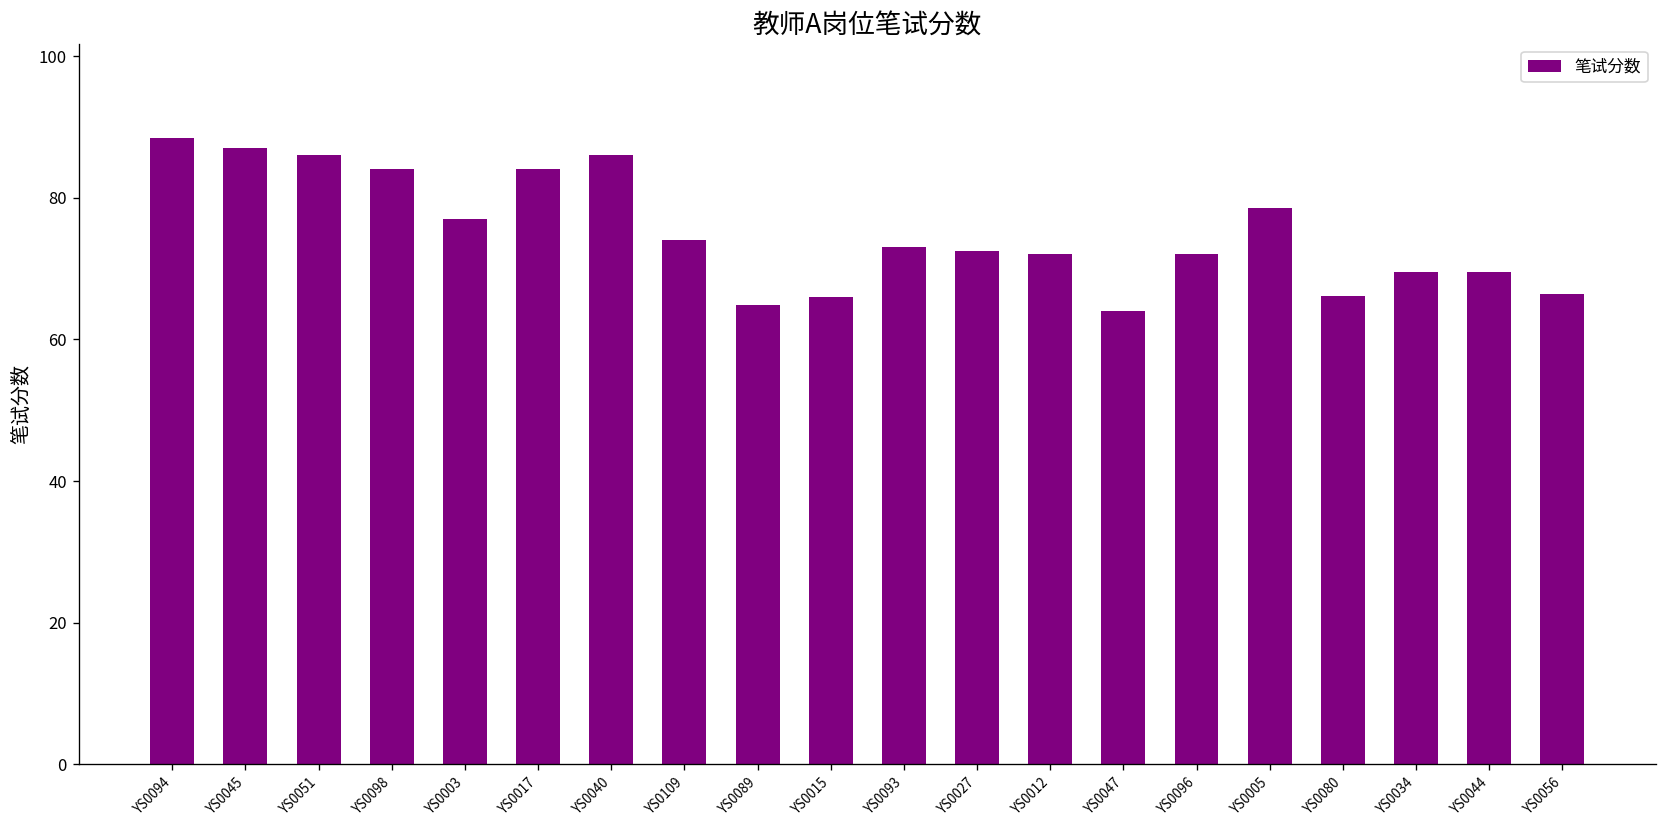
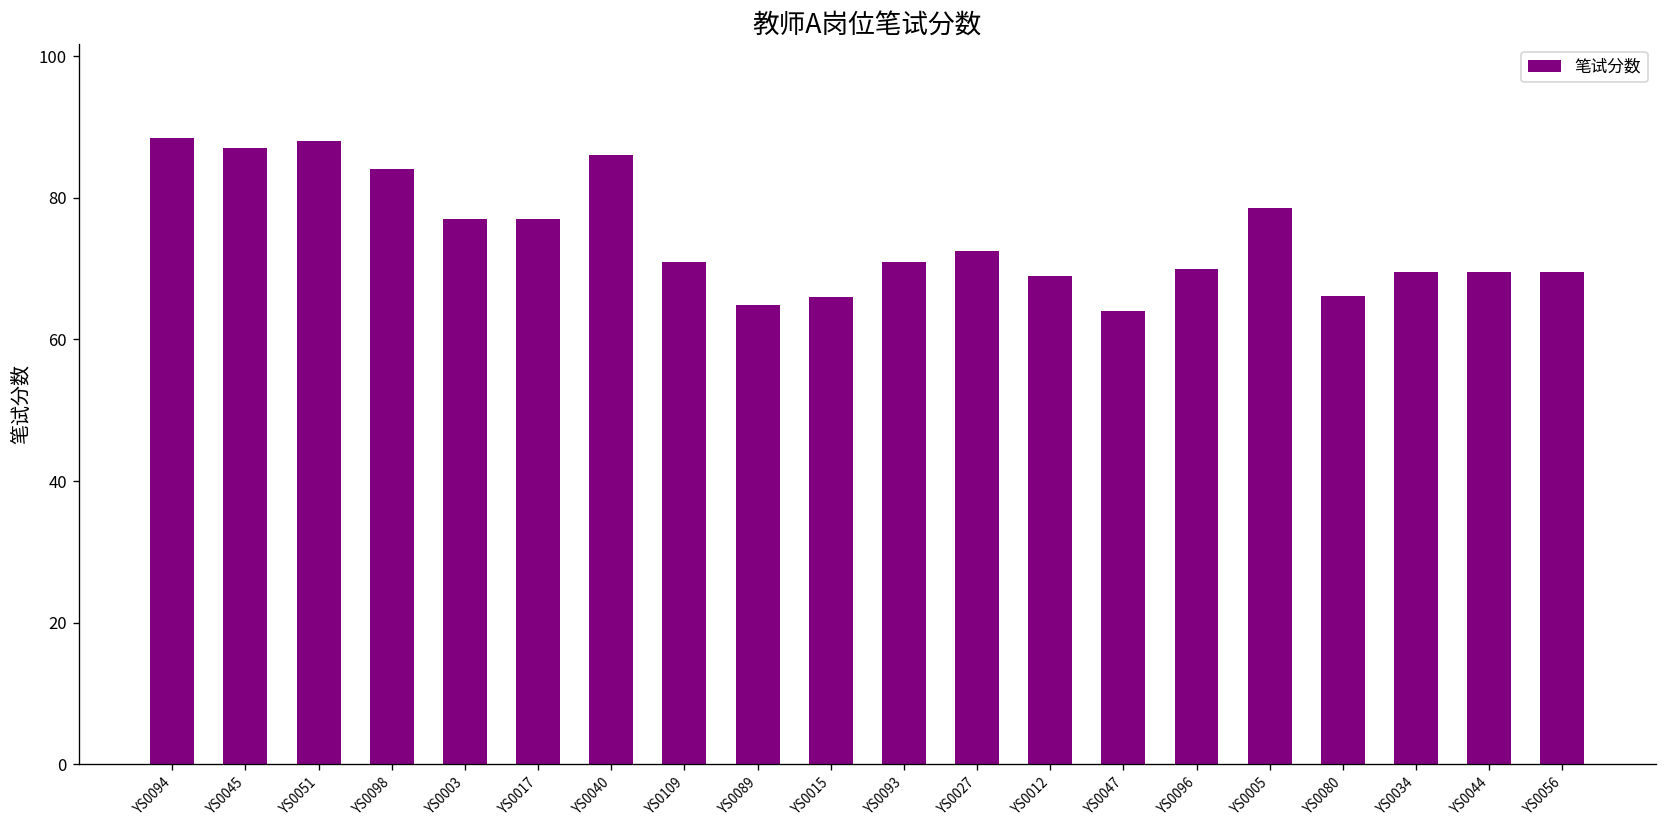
  {
    "YS0094": 89,
    "YS0045": 87,
-   "YS0051": 86,
+   "YS0051": 88,
    "YS0098": 84,
    "YS0003": 77,
-   "YS0017": 84,
+   "YS0017": 77,
    "YS0040": 86,
-   "YS0109": 74,
+   "YS0109": 71,
    "YS0089": 65,
    "YS0015": 66,
-   "YS0093": 73,
+   "YS0093": 71,
    "YS0027": 73,
-   "YS0012": 72,
+   "YS0012": 69,
    "YS0047": 64,
-   "YS0096": 72,
+   "YS0096": 70,
    "YS0005": 79,
    "YS0080": 66,
    "YS0034": 70,
    "YS0044": 70,
-   "YS0056": 66
+   "YS0056": 70
  }
